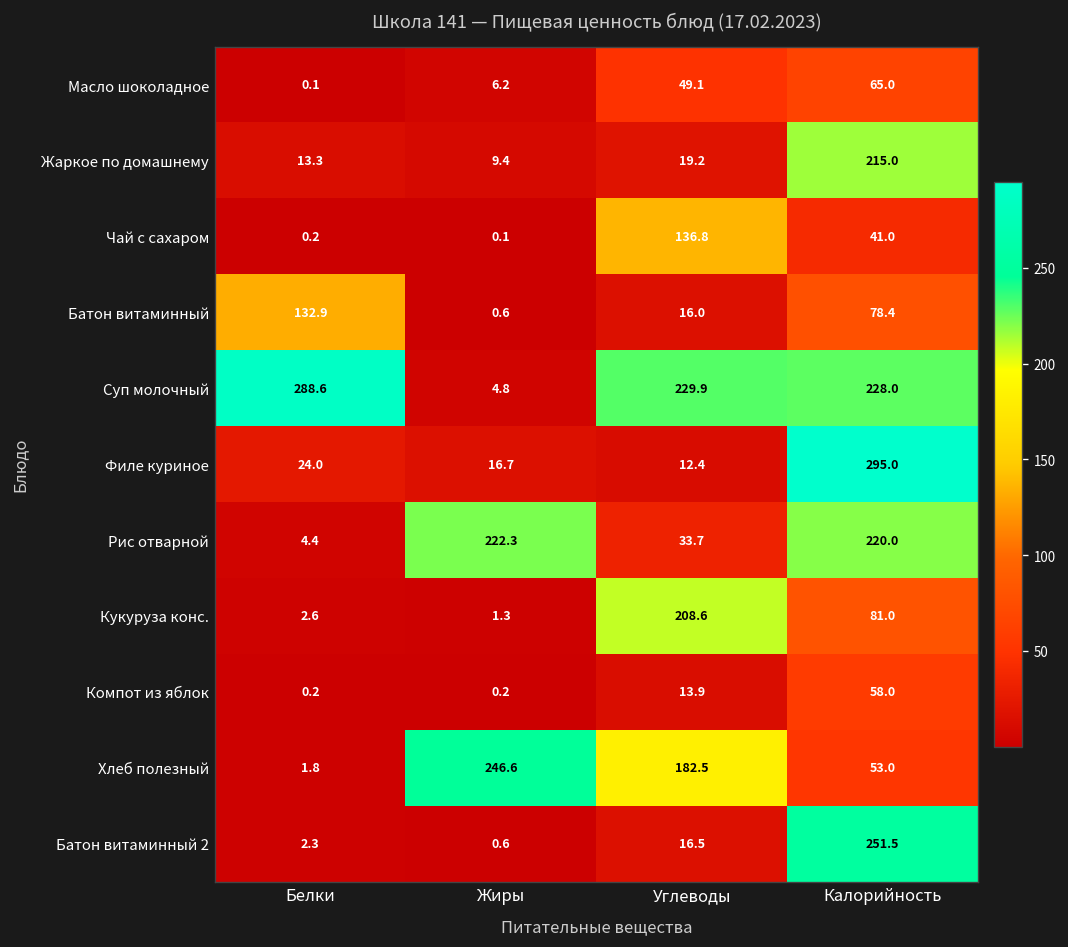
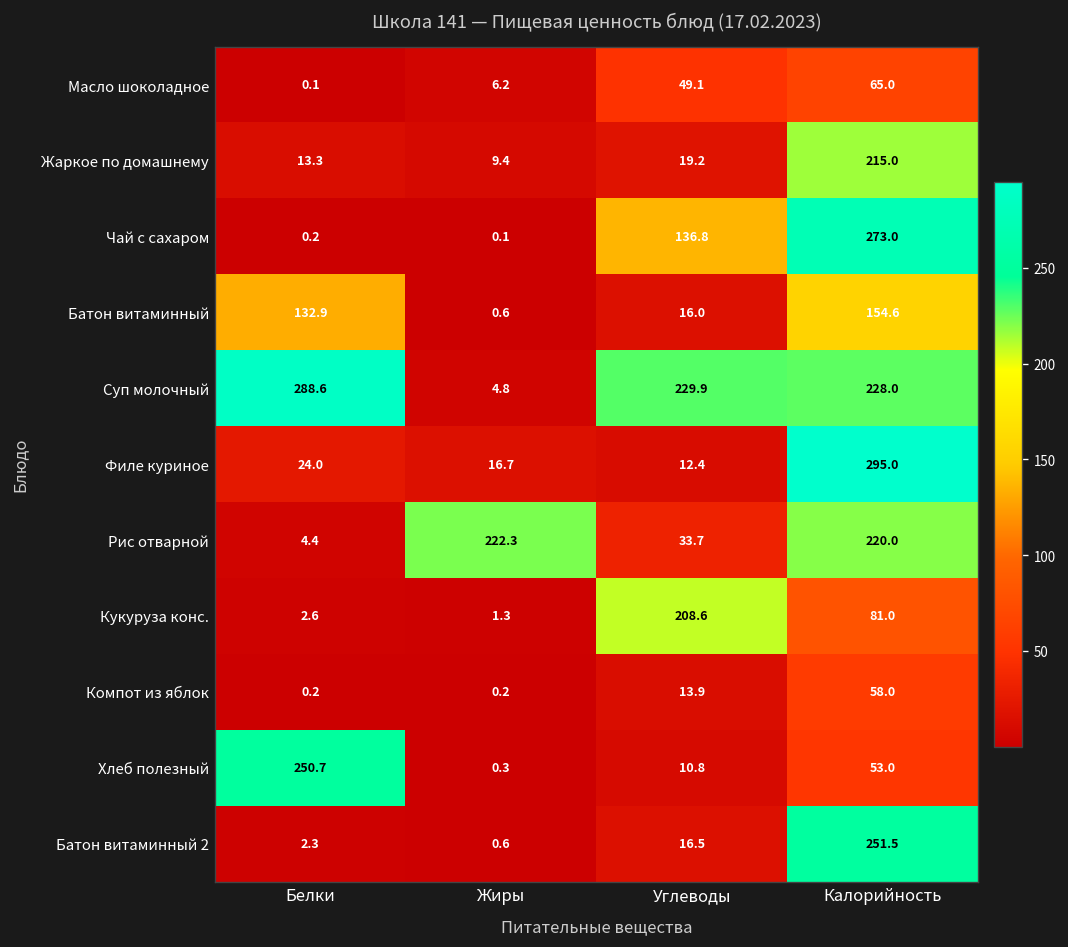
  {
    "Масло шоколадное": {
      "Белки": 0.1,
      "Жиры": 6.2,
      "Углеводы": 49.1,
      "Калорийность": 65.0
    },
    "Жаркое по домашнему": {
      "Белки": 13.3,
      "Жиры": 9.4,
      "Углеводы": 19.2,
      "Калорийность": 215.0
    },
    "Чай с сахаром": {
      "Белки": 0.2,
      "Жиры": 0.1,
      "Углеводы": 136.8,
-     "Калорийность": 41.0
+     "Калорийность": 273.0
    },
    "Батон витаминный": {
      "Белки": 132.9,
      "Жиры": 0.6,
      "Углеводы": 16.0,
-     "Калорийность": 78.4
+     "Калорийность": 154.6
    },
    "Суп молочный": {
      "Белки": 288.6,
      "Жиры": 4.8,
      "Углеводы": 229.9,
      "Калорийность": 228.0
    },
    "Филе куриное": {
      "Белки": 24.0,
      "Жиры": 16.7,
      "Углеводы": 12.4,
      "Калорийность": 295.0
    },
    "Рис отварной": {
      "Белки": 4.4,
      "Жиры": 222.3,
      "Углеводы": 33.7,
      "Калорийность": 220.0
    },
    "Кукуруза конс.": {
      "Белки": 2.6,
      "Жиры": 1.3,
      "Углеводы": 208.6,
      "Калорийность": 81.0
    },
    "Компот из яблок": {
      "Белки": 0.2,
      "Жиры": 0.2,
      "Углеводы": 13.9,
      "Калорийность": 58.0
    },
    "Хлеб полезный": {
-     "Белки": 1.8,
-     "Жиры": 246.6,
-     "Углеводы": 182.5,
+     "Белки": 250.7,
+     "Жиры": 0.3,
+     "Углеводы": 10.8,
      "Калорийность": 53.0
    },
    "Батон витаминный 2": {
      "Белки": 2.3,
      "Жиры": 0.6,
      "Углеводы": 16.5,
      "Калорийность": 251.5
    }
  }
